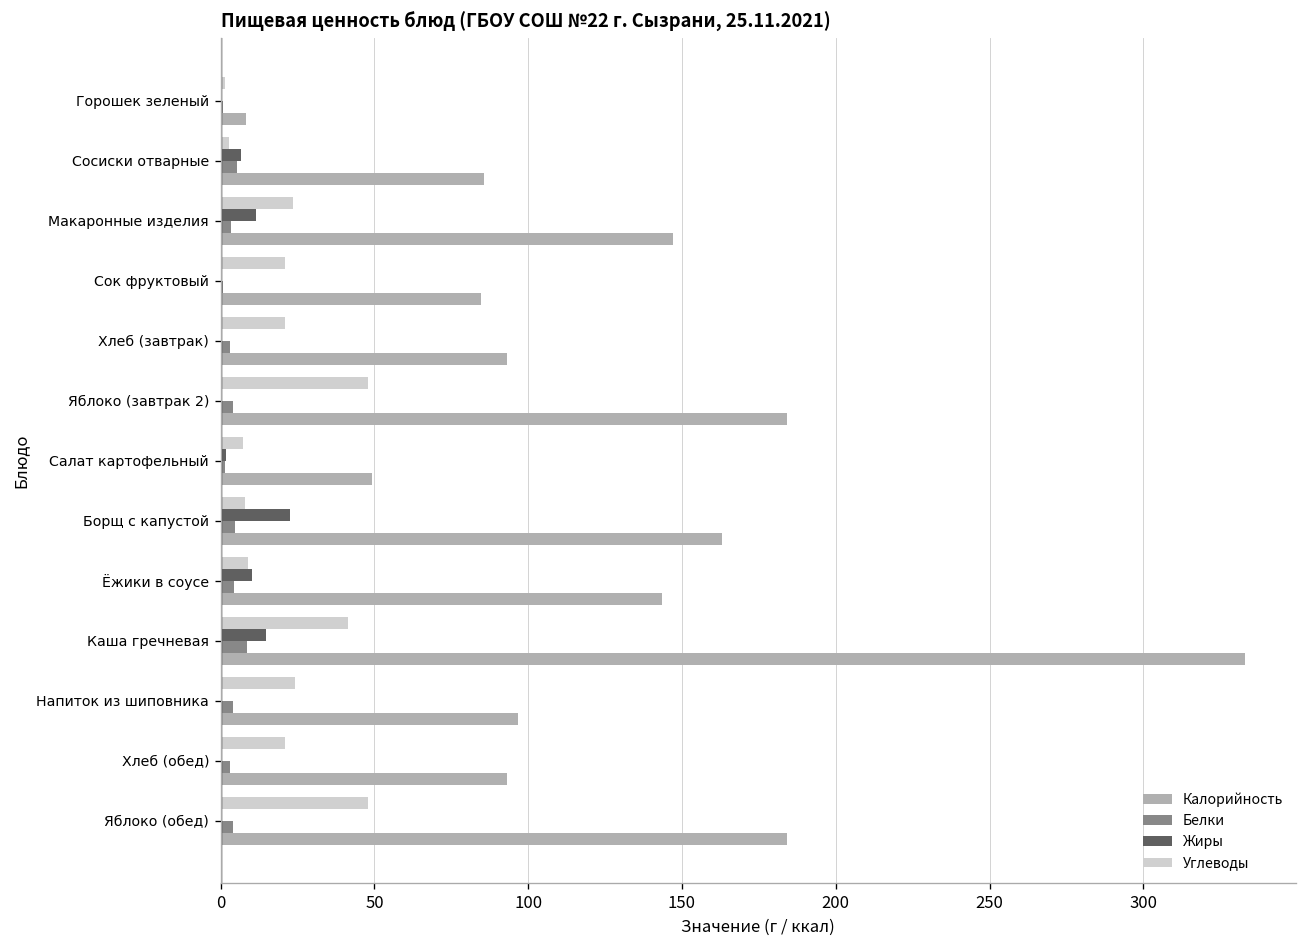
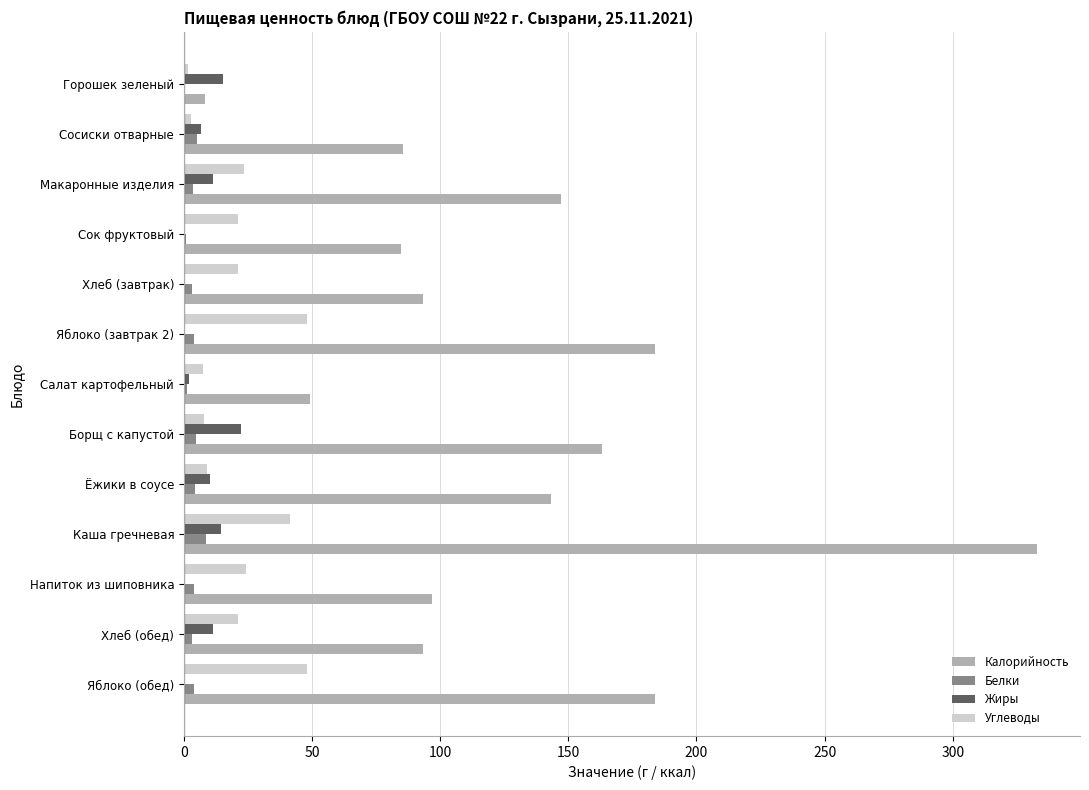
  {
    "Белки": {
      "Сосиски отварные": 5,
      "Макаронные изделия": 4,
      "Хлеб (завтрак)": 3,
      "Яблоко (завтрак 2)": 4,
      "Салат картофельный": 1,
      "Борщ с капустой": 5,
      "Ёжики в соусе": 4,
      "Каша гречневая": 8,
      "Напиток из шиповника": 4,
      "Хлеб (обед)": 3,
      "Яблоко (обед)": 4
    },
    "Жиры": {
-     "Горошек зеленый": 0,
+     "Горошек зеленый": 15,
      "Сосиски отварные": 7,
      "Макаронные изделия": 12,
      "Сок фруктовый": 0,
      "Яблоко (завтрак 2)": 0,
      "Салат картофельный": 2,
      "Борщ с капустой": 22,
      "Ёжики в соусе": 10,
      "Каша гречневая": 15,
      "Напиток из шиповника": 0,
-     "Хлеб (обед)": 0,
+     "Хлеб (обед)": 12,
      "Яблоко (обед)": 0
    }
  }
